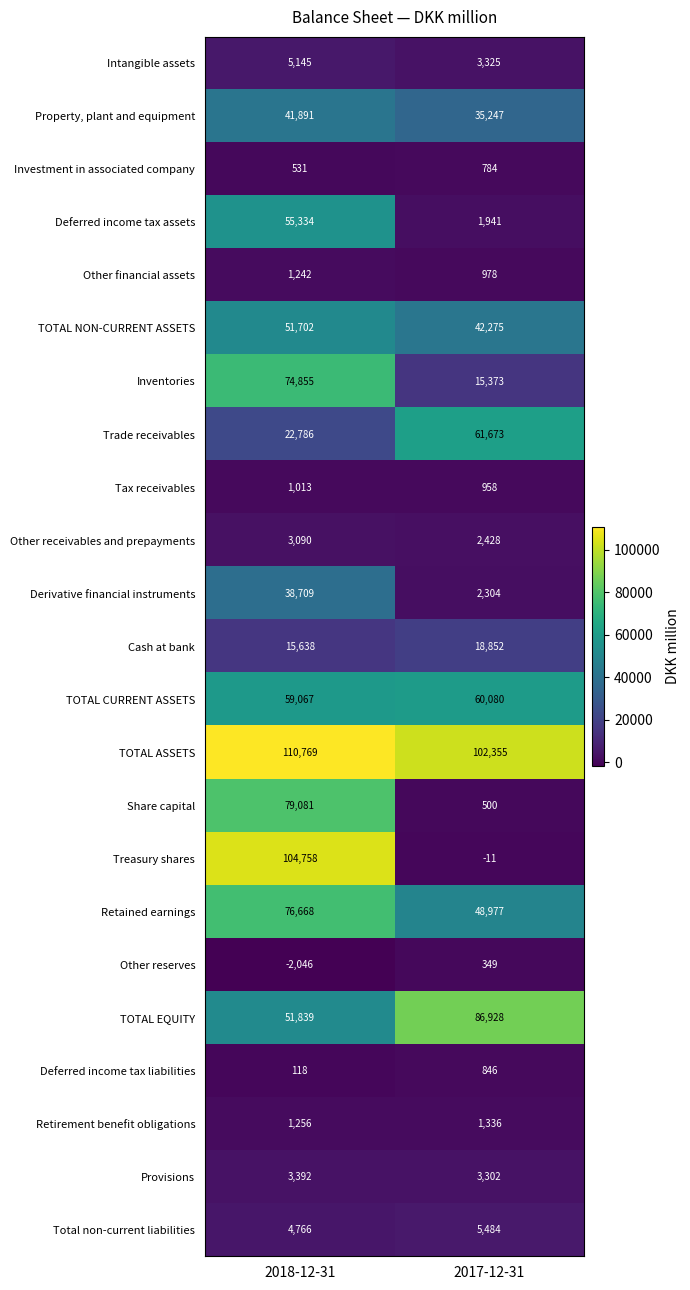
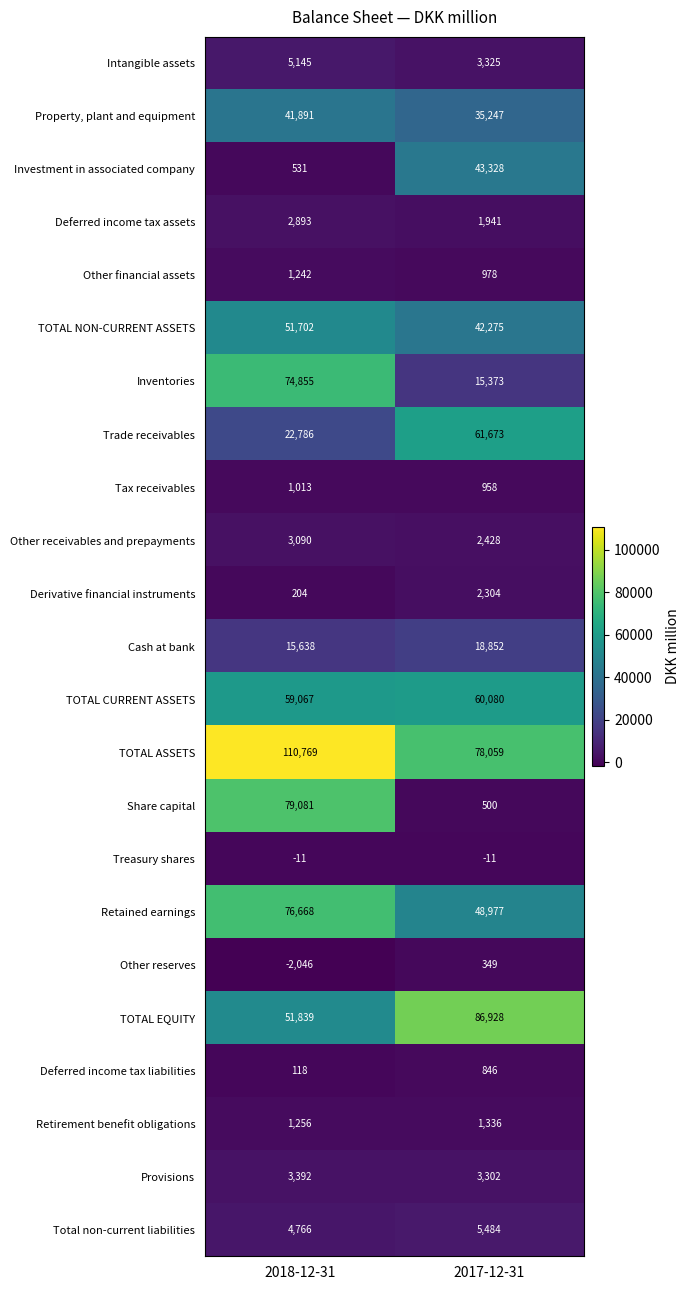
  {
    "Intangible assets": {
      "2018-12-31": "5,145",
      "2017-12-31": "3,325"
    },
    "Property, plant and equipment": {
      "2018-12-31": "41,891",
      "2017-12-31": "35,247"
    },
    "Investment in associated company": {
      "2018-12-31": "531",
-     "2017-12-31": "784"
+     "2017-12-31": "43,328"
    },
    "Deferred income tax assets": {
-     "2018-12-31": "55,334",
+     "2018-12-31": "2,893",
      "2017-12-31": "1,941"
    },
    "Other financial assets": {
      "2018-12-31": "1,242",
      "2017-12-31": "978"
    },
    "TOTAL NON-CURRENT ASSETS": {
      "2018-12-31": "51,702",
      "2017-12-31": "42,275"
    },
    "Inventories": {
      "2018-12-31": "74,855",
      "2017-12-31": "15,373"
    },
    "Trade receivables": {
      "2018-12-31": "22,786",
      "2017-12-31": "61,673"
    },
    "Tax receivables": {
      "2018-12-31": "1,013",
      "2017-12-31": "958"
    },
    "Other receivables and prepayments": {
      "2018-12-31": "3,090",
      "2017-12-31": "2,428"
    },
    "Derivative financial instruments": {
-     "2018-12-31": "38,709",
+     "2018-12-31": "204",
      "2017-12-31": "2,304"
    },
    "Cash at bank": {
      "2018-12-31": "15,638",
      "2017-12-31": "18,852"
    },
    "TOTAL CURRENT ASSETS": {
      "2018-12-31": "59,067",
      "2017-12-31": "60,080"
    },
    "TOTAL ASSETS": {
      "2018-12-31": "110,769",
-     "2017-12-31": "102,355"
+     "2017-12-31": "78,059"
    },
    "Share capital": {
      "2018-12-31": "79,081",
      "2017-12-31": "500"
    },
    "Treasury shares": {
-     "2018-12-31": "104,758",
+     "2018-12-31": "-11",
      "2017-12-31": "-11"
    },
    "Retained earnings": {
      "2018-12-31": "76,668",
      "2017-12-31": "48,977"
    },
    "Other reserves": {
      "2018-12-31": "-2,046",
      "2017-12-31": "349"
    },
    "TOTAL EQUITY": {
      "2018-12-31": "51,839",
      "2017-12-31": "86,928"
    },
    "Deferred income tax liabilities": {
      "2018-12-31": "118",
      "2017-12-31": "846"
    },
    "Retirement benefit obligations": {
      "2018-12-31": "1,256",
      "2017-12-31": "1,336"
    },
    "Provisions": {
      "2018-12-31": "3,392",
      "2017-12-31": "3,302"
    },
    "Total non-current liabilities": {
      "2018-12-31": "4,766",
      "2017-12-31": "5,484"
    }
  }
